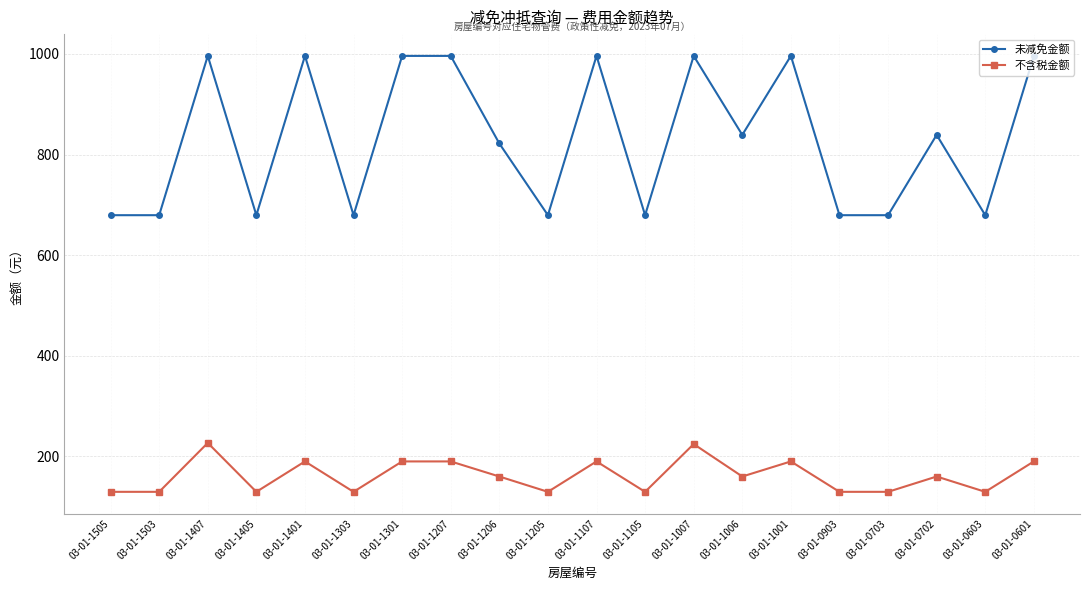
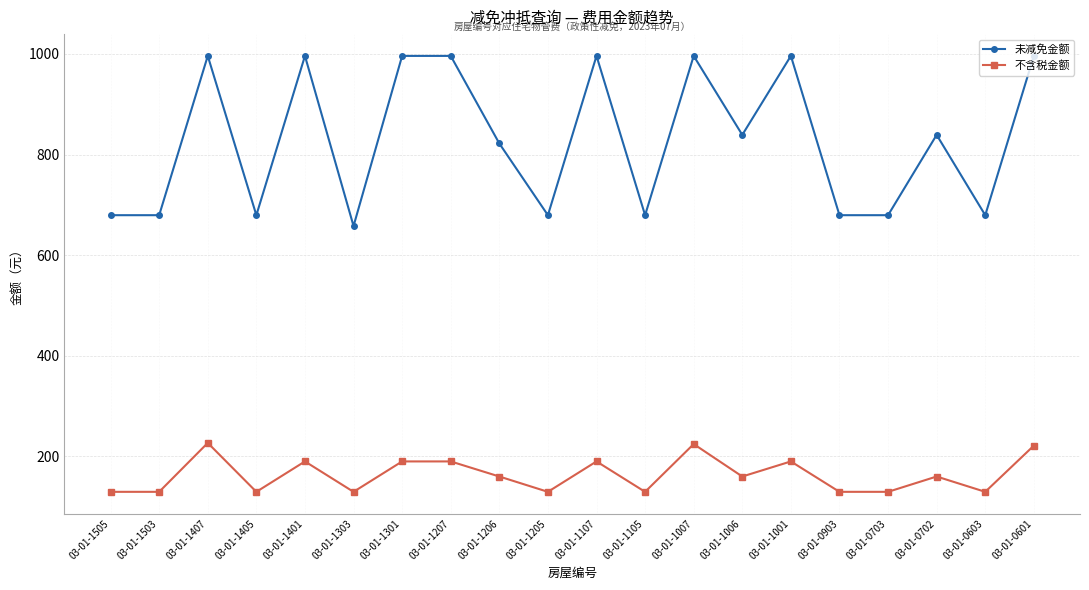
  {
    "未减免金额": {
      "03-01-1505": 680,
      "03-01-1503": 680,
      "03-01-1407": 1000,
      "03-01-1405": 680,
      "03-01-1401": 1000,
-     "03-01-1303": 680,
+     "03-01-1303": 660,
      "03-01-1301": 1000,
      "03-01-1206": 820,
      "03-01-1205": 680,
      "03-01-1105": 680,
      "03-01-1006": 840,
      "03-01-1001": 1000,
      "03-01-0903": 680,
      "03-01-0703": 680,
      "03-01-0702": 840,
      "03-01-0603": 680
    },
    "不含税金额": {
      "03-01-1505": 130,
      "03-01-1503": 130,
      "03-01-1407": 230,
      "03-01-1405": 130,
      "03-01-1401": 190,
      "03-01-1303": 130,
      "03-01-1301": 190,
      "03-01-1207": 190,
      "03-01-1206": 160,
      "03-01-1205": 130,
      "03-01-1107": 190,
      "03-01-1105": 130,
      "03-01-1007": 220,
      "03-01-1006": 160,
      "03-01-1001": 190,
      "03-01-0903": 130,
      "03-01-0703": 130,
      "03-01-0702": 160,
      "03-01-0603": 130,
-     "03-01-0601": 190
+     "03-01-0601": 220
    }
  }
